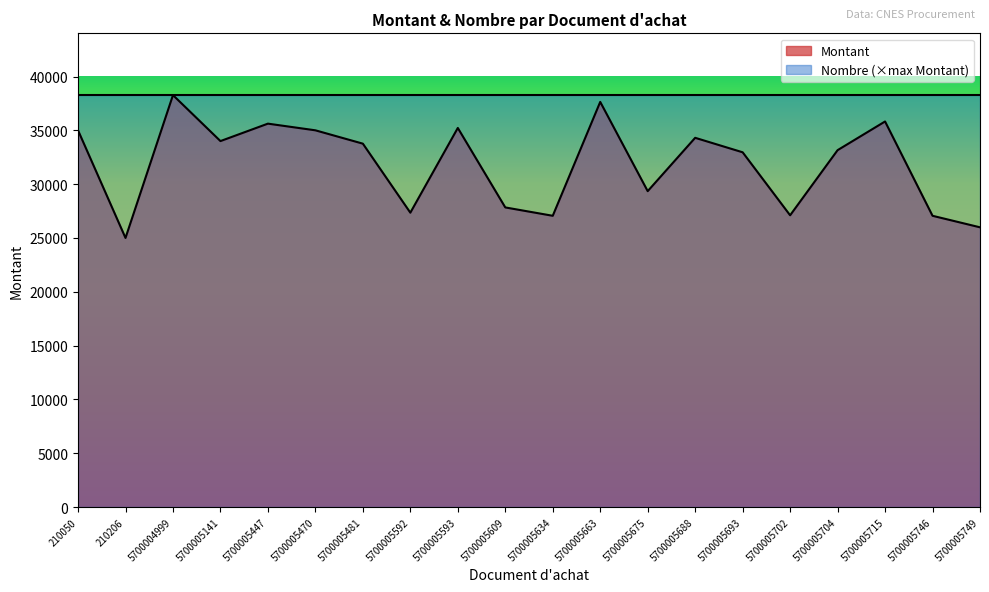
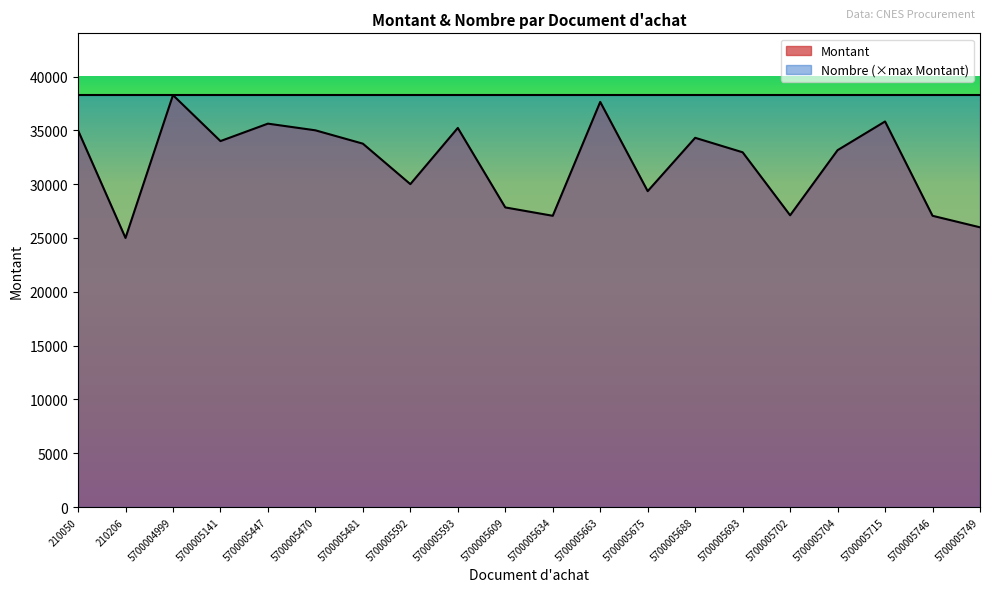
  {
    "Montant": {
      "210050": 35000,
      "210206": 25000,
      "5700005141": 34000,
      "5700005447": 35600,
      "5700005470": 35000,
      "5700005481": 33800,
-     "5700005592": 27300,
+     "5700005592": 30000,
      "5700005593": 35200,
      "5700005609": 27800,
      "5700005634": 27100,
      "5700005663": 37600,
      "5700005675": 29300,
      "5700005688": 34300,
      "5700005693": 33000,
      "5700005702": 27100,
      "5700005704": 33200,
      "5700005715": 35800,
      "5700005746": 27100,
      "5700005749": 26000
    },
    "Nombre (×max Montant)": {
      "210050": 38300,
      "210206": 38300,
      "5700005141": 38300,
      "5700005447": 38300,
      "5700005470": 38300,
      "5700005481": 38300,
      "5700005592": 38300,
      "5700005593": 38300,
      "5700005609": 38300,
      "5700005634": 38300,
      "5700005663": 38300,
      "5700005675": 38300,
      "5700005688": 38300,
      "5700005693": 38300,
      "5700005702": 38300,
      "5700005704": 38300,
      "5700005715": 38300,
      "5700005746": 38300,
      "5700005749": 38300
    }
  }
